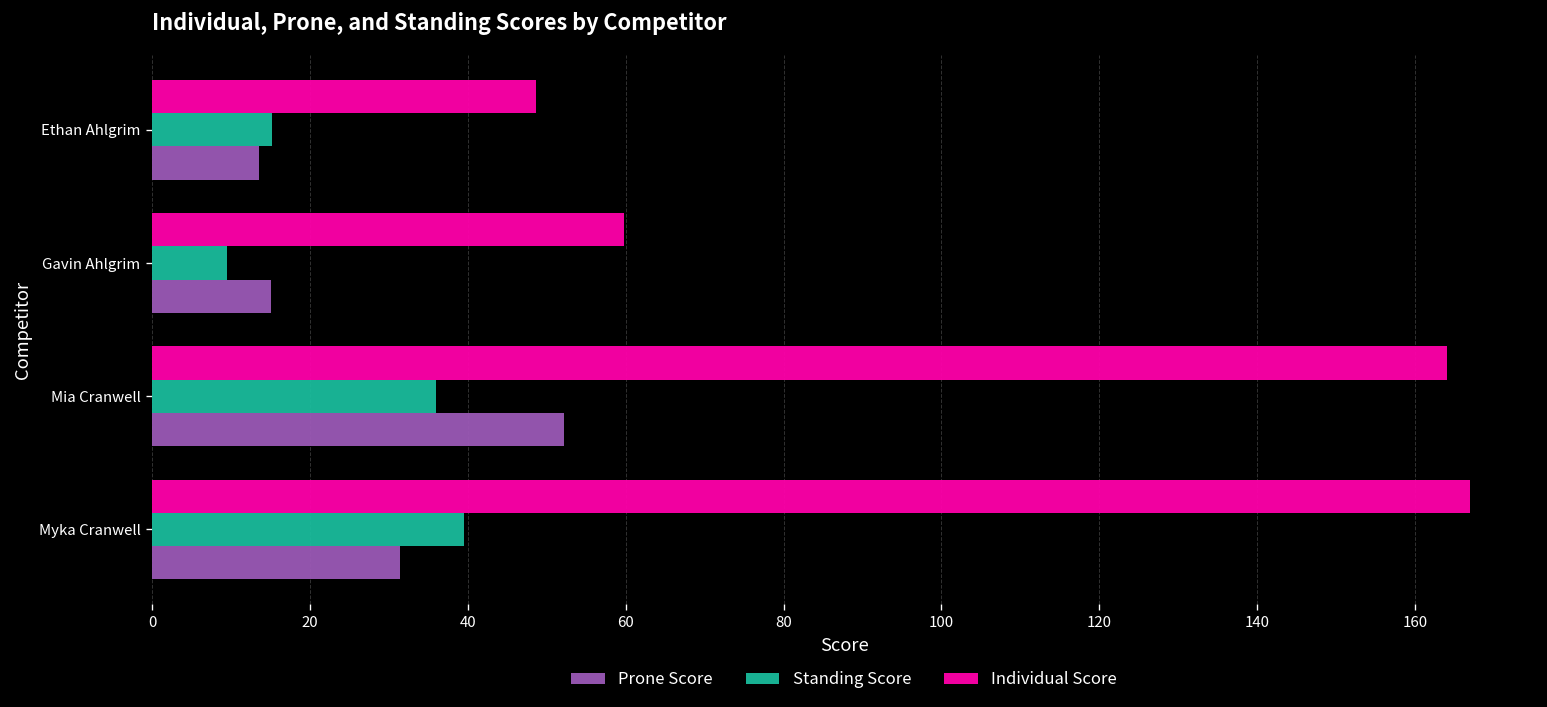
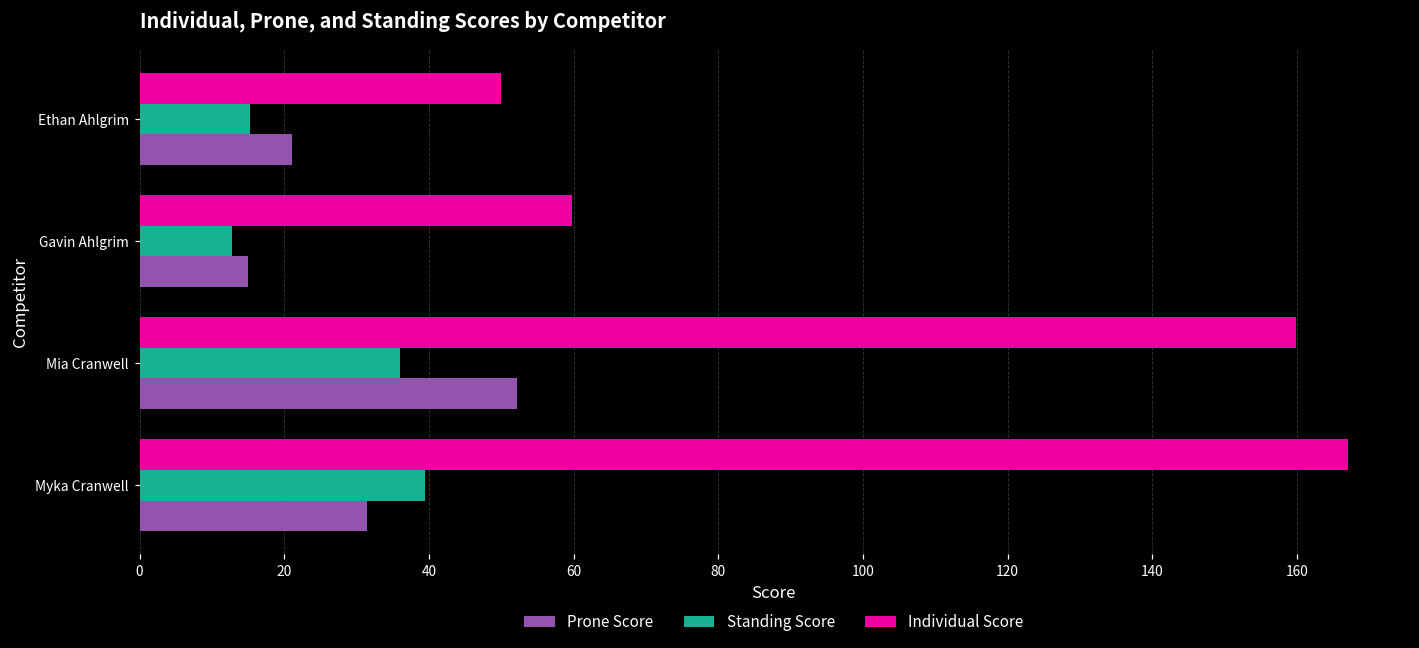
  {
    "Prone Score": {
-     "Ethan Ahlgrim": 14,
+     "Ethan Ahlgrim": 21,
      "Gavin Ahlgrim": 15,
      "Mia Cranwell": 52,
      "Myka Cranwell": 31
    },
    "Standing Score": {
      "Ethan Ahlgrim": 15,
-     "Gavin Ahlgrim": 10,
+     "Gavin Ahlgrim": 13,
      "Mia Cranwell": 36,
      "Myka Cranwell": 40
    },
    "Individual Score": {
-     "Ethan Ahlgrim": 49,
+     "Ethan Ahlgrim": 50,
      "Gavin Ahlgrim": 60,
-     "Mia Cranwell": 164,
+     "Mia Cranwell": 160,
      "Myka Cranwell": 167
    }
  }
